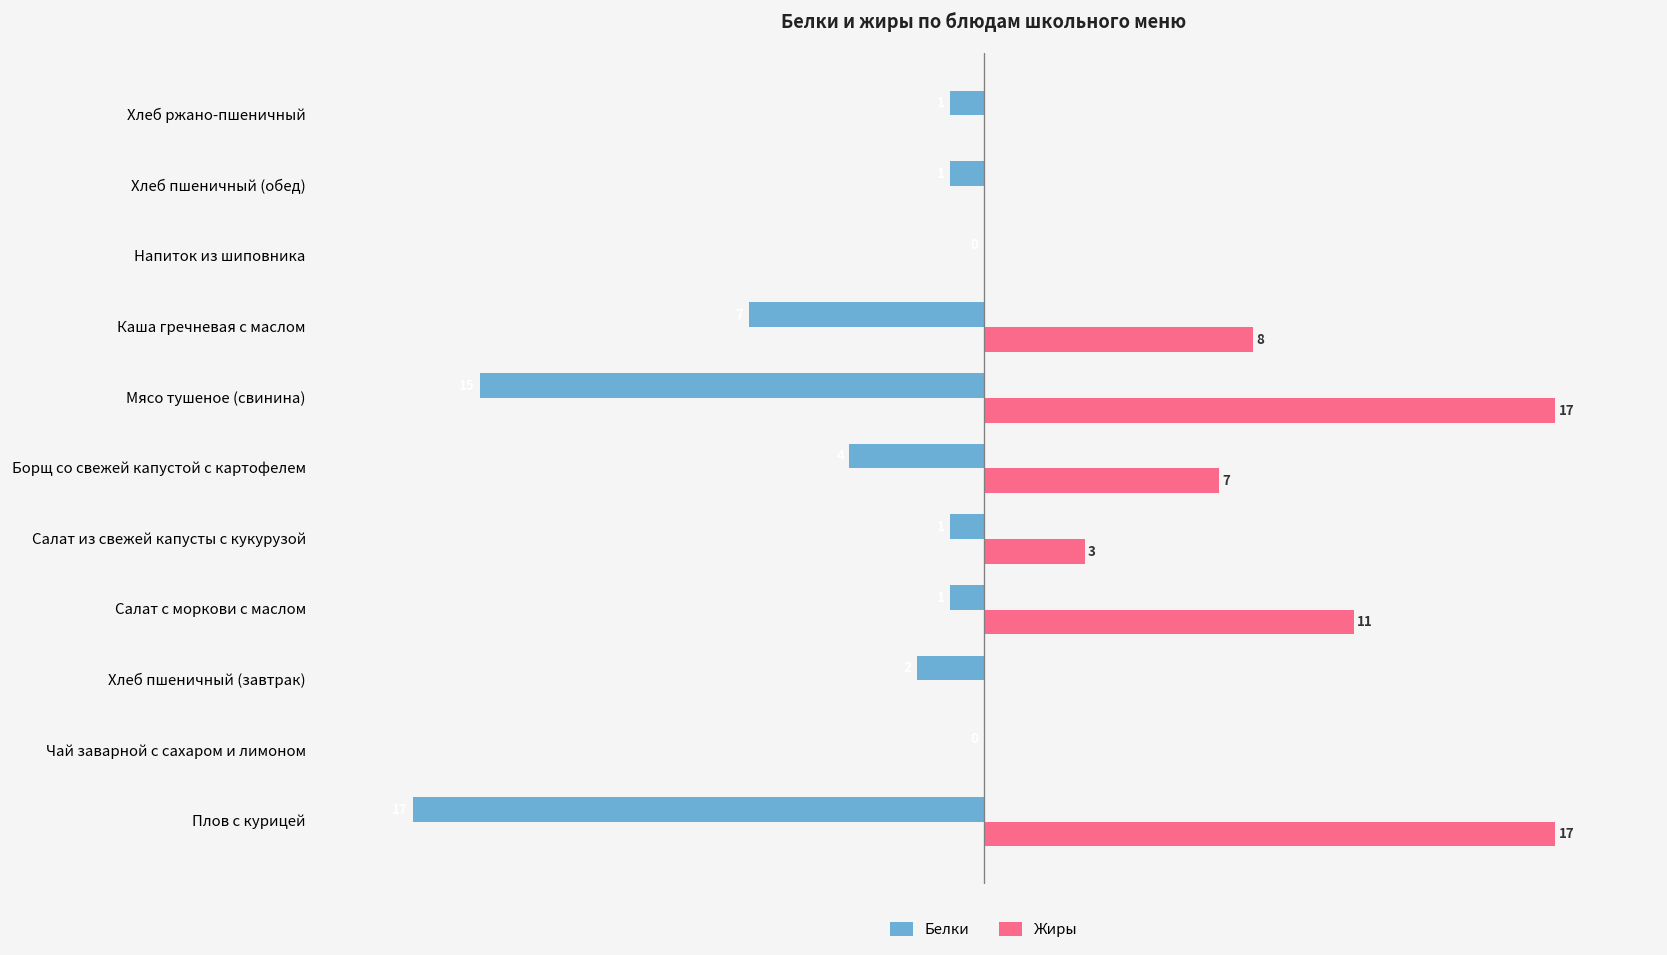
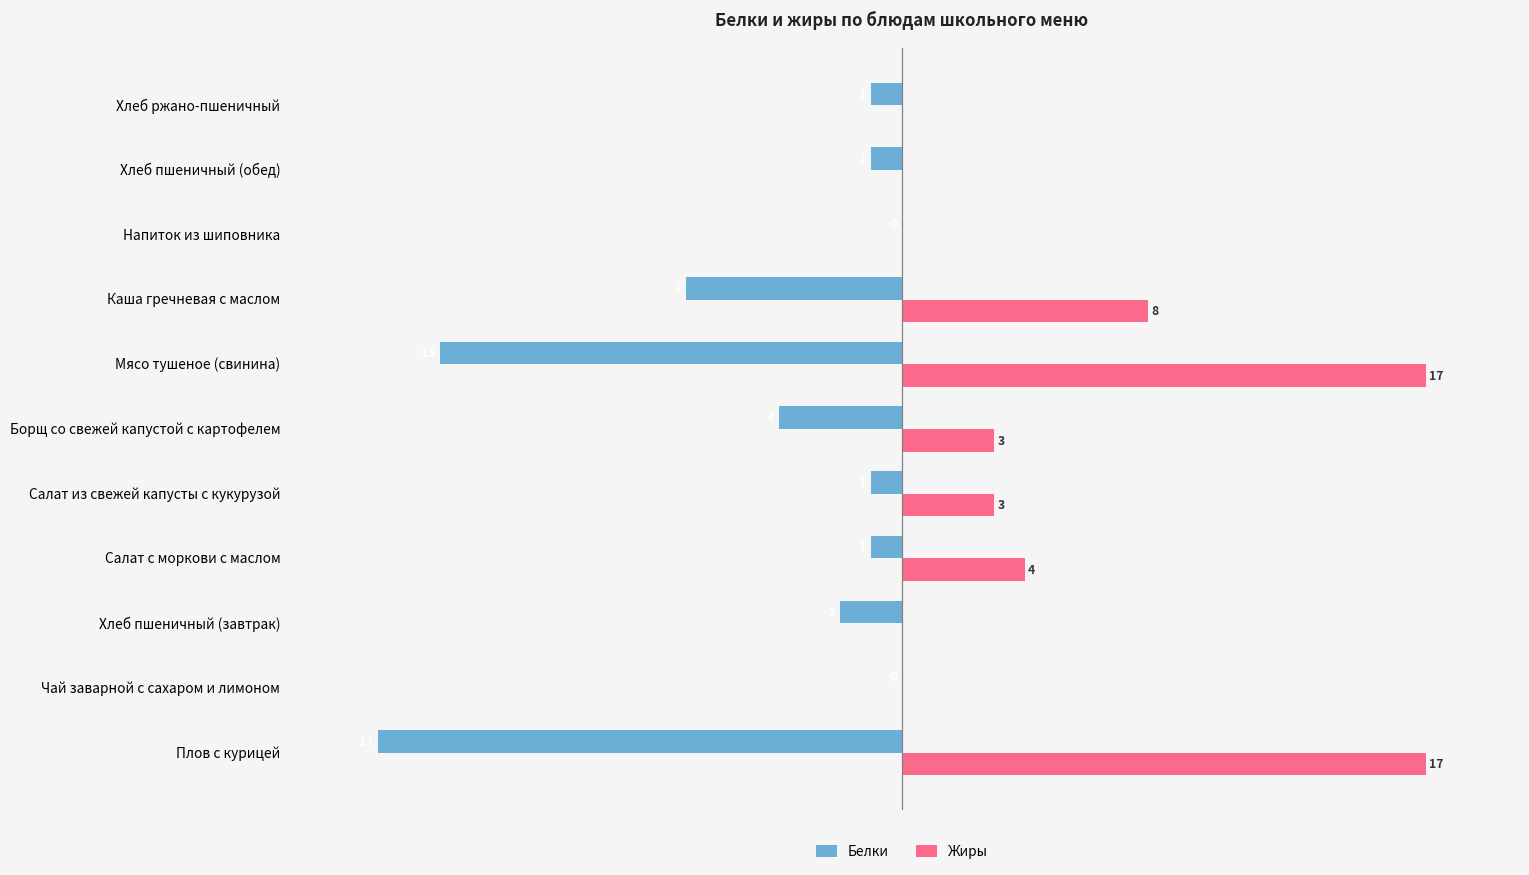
  {
    "Жиры": {
      "Каша гречневая с маслом": 8,
      "Мясо тушеное (свинина)": 17,
-     "Борщ со свежей капустой с картофелем": 7,
+     "Борщ со свежей капустой с картофелем": 3,
      "Салат из свежей капусты с кукурузой": 3,
-     "Салат с моркови с маслом": 11,
+     "Салат с моркови с маслом": 4,
      "Плов с курицей": 17
    }
  }
